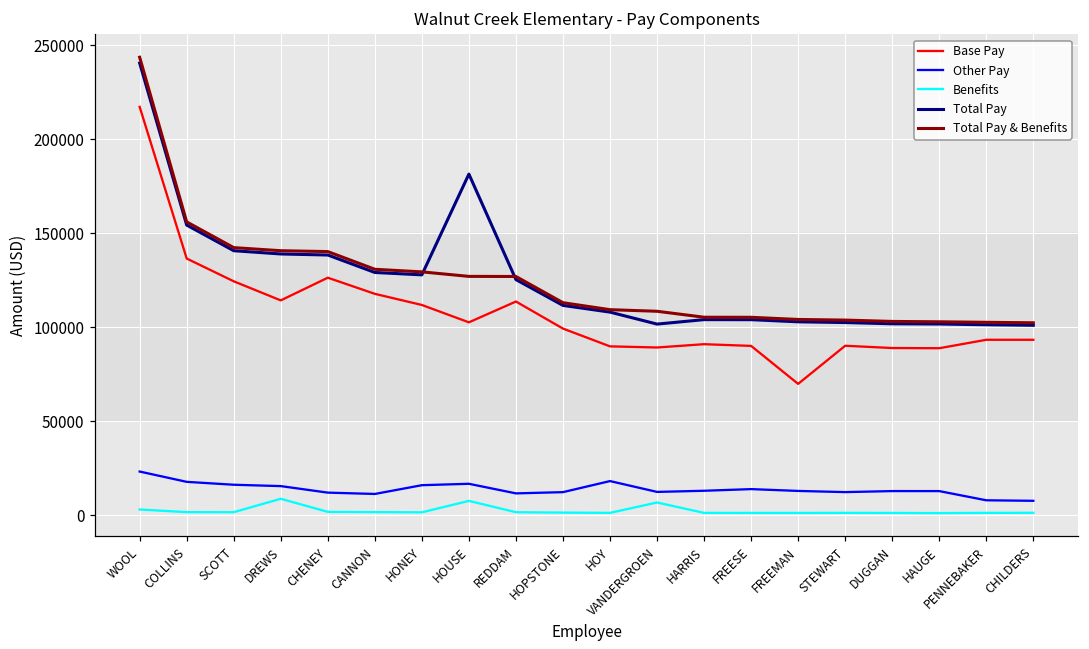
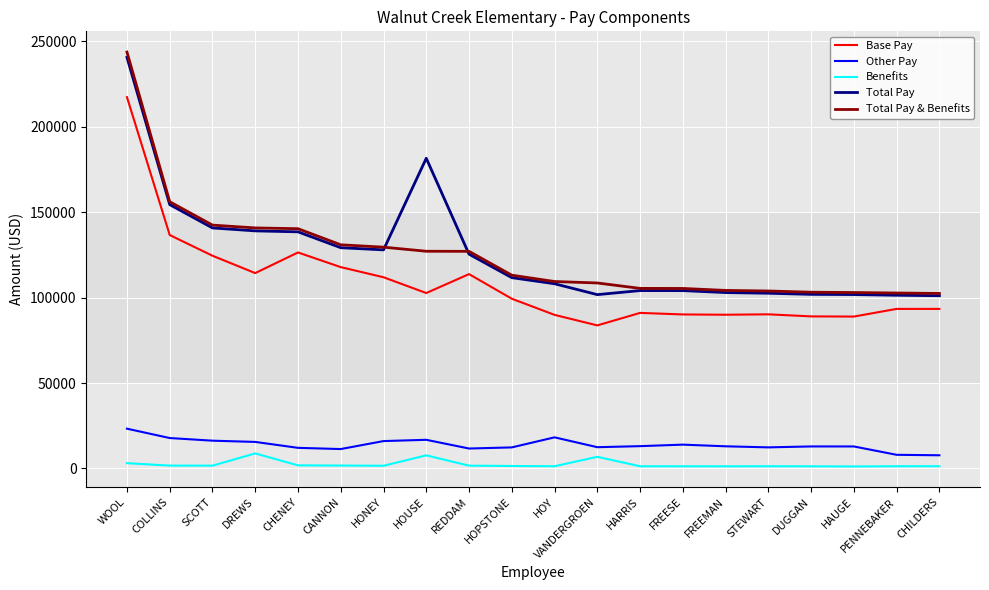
  {
    "Base Pay": {
      "WOOL": 217000,
      "COLLINS": 137000,
      "SCOTT": 124000,
      "DREWS": 114000,
      "CHENEY": 126000,
      "CANNON": 118000,
      "HONEY": 112000,
      "HOUSE": 103000,
      "REDDAM": 114000,
      "HOPSTONE": 99000,
      "HOY": 90000,
-     "VANDERGROEN": 89000,
+     "VANDERGROEN": 84000,
      "HARRIS": 91000,
      "FREESE": 90000,
-     "FREEMAN": 70000,
+     "FREEMAN": 90000,
      "STEWART": 90000,
      "DUGGAN": 89000,
      "HAUGE": 89000,
      "PENNEBAKER": 93000,
      "CHILDERS": 93000
    },
    "Other Pay": {
      "WOOL": 23000,
      "COLLINS": 18000,
      "SCOTT": 16000,
      "DREWS": 16000,
      "CHENEY": 12000,
      "CANNON": 11000,
      "HONEY": 16000,
      "HOUSE": 17000,
      "REDDAM": 12000,
      "HOPSTONE": 12000,
      "HOY": 18000,
      "VANDERGROEN": 12000,
      "HARRIS": 13000,
      "FREESE": 14000,
      "FREEMAN": 13000,
      "STEWART": 12000,
      "DUGGAN": 13000,
      "HAUGE": 13000,
      "PENNEBAKER": 8000,
      "CHILDERS": 8000
    },
    "Benefits": {
      "WOOL": 3000,
      "COLLINS": 2000,
      "SCOTT": 2000,
      "DREWS": 9000,
      "CHENEY": 2000,
      "CANNON": 2000,
      "HONEY": 2000,
      "HOUSE": 8000,
      "REDDAM": 2000,
      "HOPSTONE": 1000,
      "HOY": 1000,
      "VANDERGROEN": 7000,
      "HARRIS": 1000,
      "FREESE": 1000,
      "FREEMAN": 1000,
      "STEWART": 1000,
      "DUGGAN": 1000,
      "HAUGE": 1000,
      "PENNEBAKER": 1000,
      "CHILDERS": 1000
    },
    "Total Pay": {
      "WOOL": 241000,
      "COLLINS": 154000,
      "SCOTT": 141000,
      "DREWS": 139000,
      "CHENEY": 138000,
      "CANNON": 129000,
      "HONEY": 128000,
      "HOUSE": 182000,
      "REDDAM": 125000,
      "VANDERGROEN": 102000
    },
    "Total Pay & Benefits": {
      "WOOL": 244000,
      "COLLINS": 156000,
      "SCOTT": 142000,
      "DREWS": 141000,
      "CHENEY": 140000,
      "CANNON": 131000,
      "HONEY": 129000,
      "HOUSE": 127000,
      "REDDAM": 127000,
      "VANDERGROEN": 109000
    }
  }
